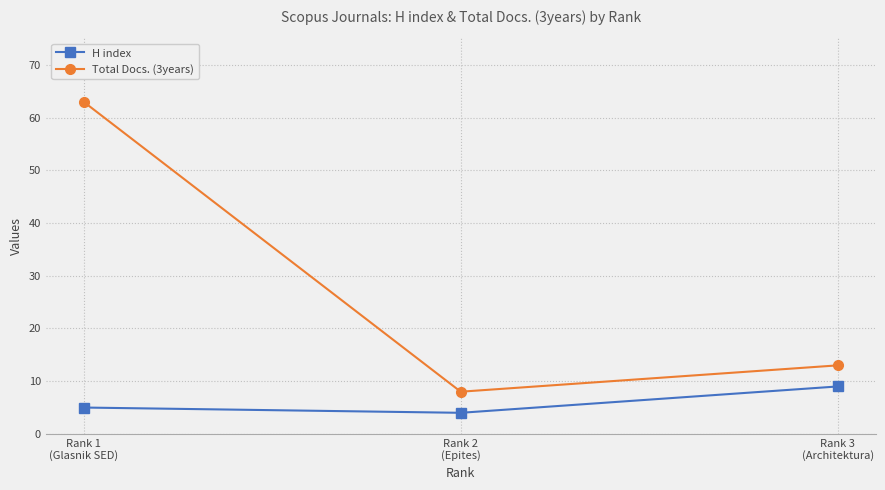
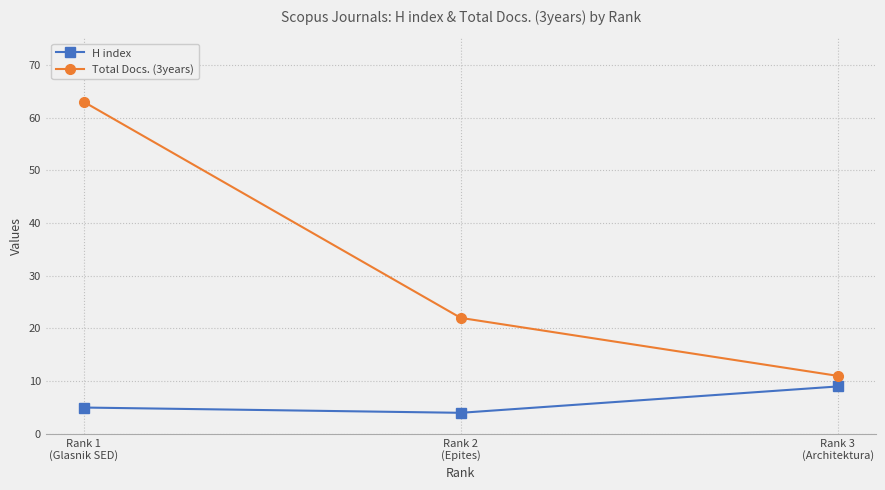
  {
    "H index": {
      "Rank 1 (Glasnik SED)": 5,
      "Rank 2 (Epites)": 4,
      "Rank 3 (Architektura)": 9
    },
    "Total Docs. (3years)": {
      "Rank 1 (Glasnik SED)": 63,
-     "Rank 2 (Epites)": 8,
-     "Rank 3 (Architektura)": 13
+     "Rank 2 (Epites)": 22,
+     "Rank 3 (Architektura)": 11
    }
  }
